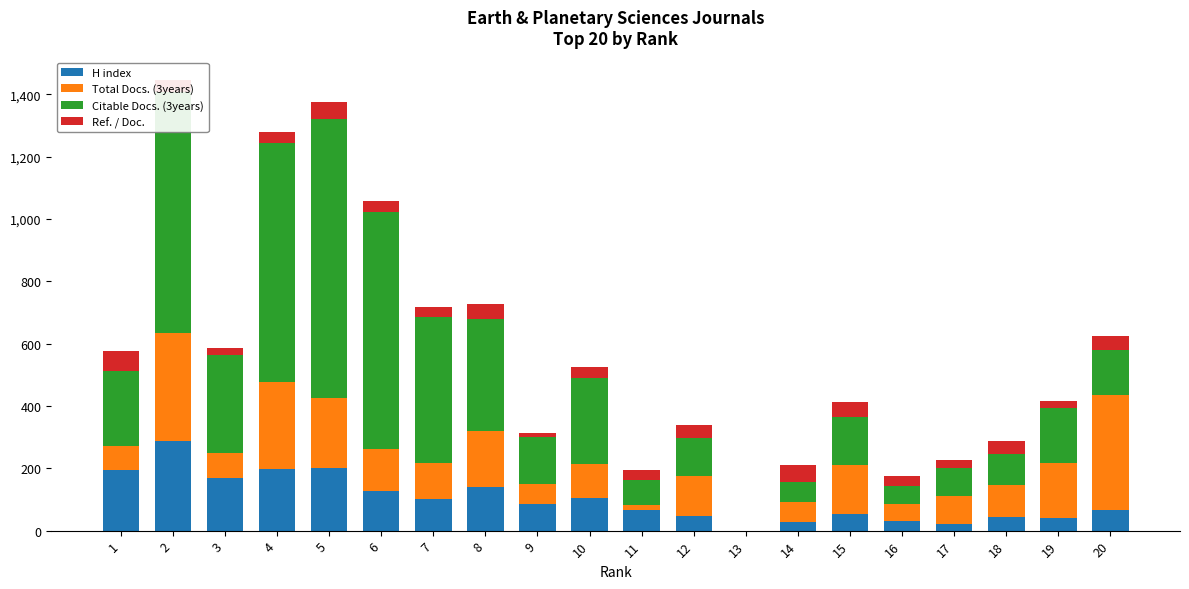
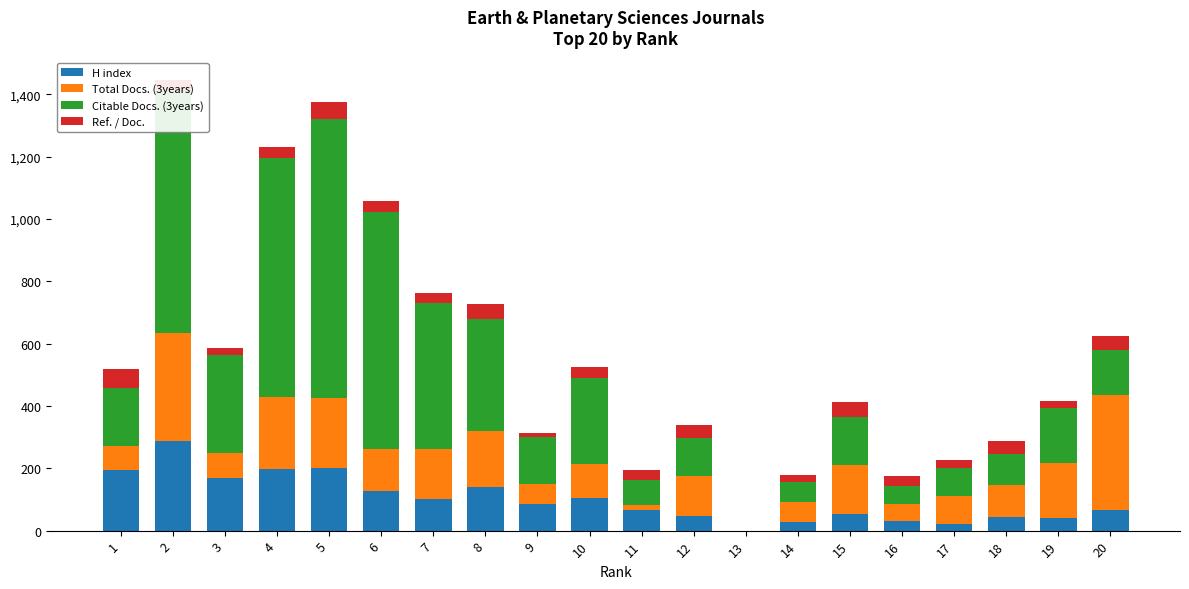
  {
    "H index": {
      "1": 200,
      "2": 290,
      "3": 170,
      "4": 200,
      "5": 200,
      "6": 130,
      "7": 100,
      "8": 140,
      "9": 90,
      "10": 100,
      "11": 70,
      "12": 50,
      "13": 0,
      "14": 30,
      "15": 50,
      "16": 30,
      "17": 20,
      "18": 40,
      "19": 40,
      "20": 70
    },
    "Total Docs. (3years)": {
      "1": 80,
      "2": 350,
      "3": 80,
-     "4": 280,
+     "4": 230,
      "5": 230,
      "6": 140,
-     "7": 120,
+     "7": 160,
      "8": 180,
      "9": 60,
      "10": 110,
      "11": 20,
      "12": 130,
      "13": 0,
      "14": 60,
      "15": 160,
      "16": 60,
      "17": 90,
      "18": 100,
      "19": 180,
      "20": 370
    },
    "Citable Docs. (3years)": {
-     "1": 240,
+     "1": 190,
      "3": 320,
      "4": 770,
      "5": 890,
      "6": 760,
      "7": 470,
      "8": 360,
      "9": 150,
      "10": 280,
      "11": 80,
      "12": 120,
      "13": 0,
      "14": 60,
      "15": 150,
      "16": 60,
      "17": 90,
      "18": 100,
      "19": 180,
      "20": 140
    },
    "Ref. / Doc.": {
      "1": 60,
      "3": 20,
      "4": 30,
      "5": 60,
      "6": 40,
      "7": 30,
      "8": 50,
      "9": 10,
      "10": 40,
      "11": 30,
      "12": 40,
      "13": 0,
-     "14": 50,
+     "14": 20,
      "15": 50,
      "16": 30,
      "17": 30,
      "18": 40,
      "19": 20,
      "20": 40
    }
  }
